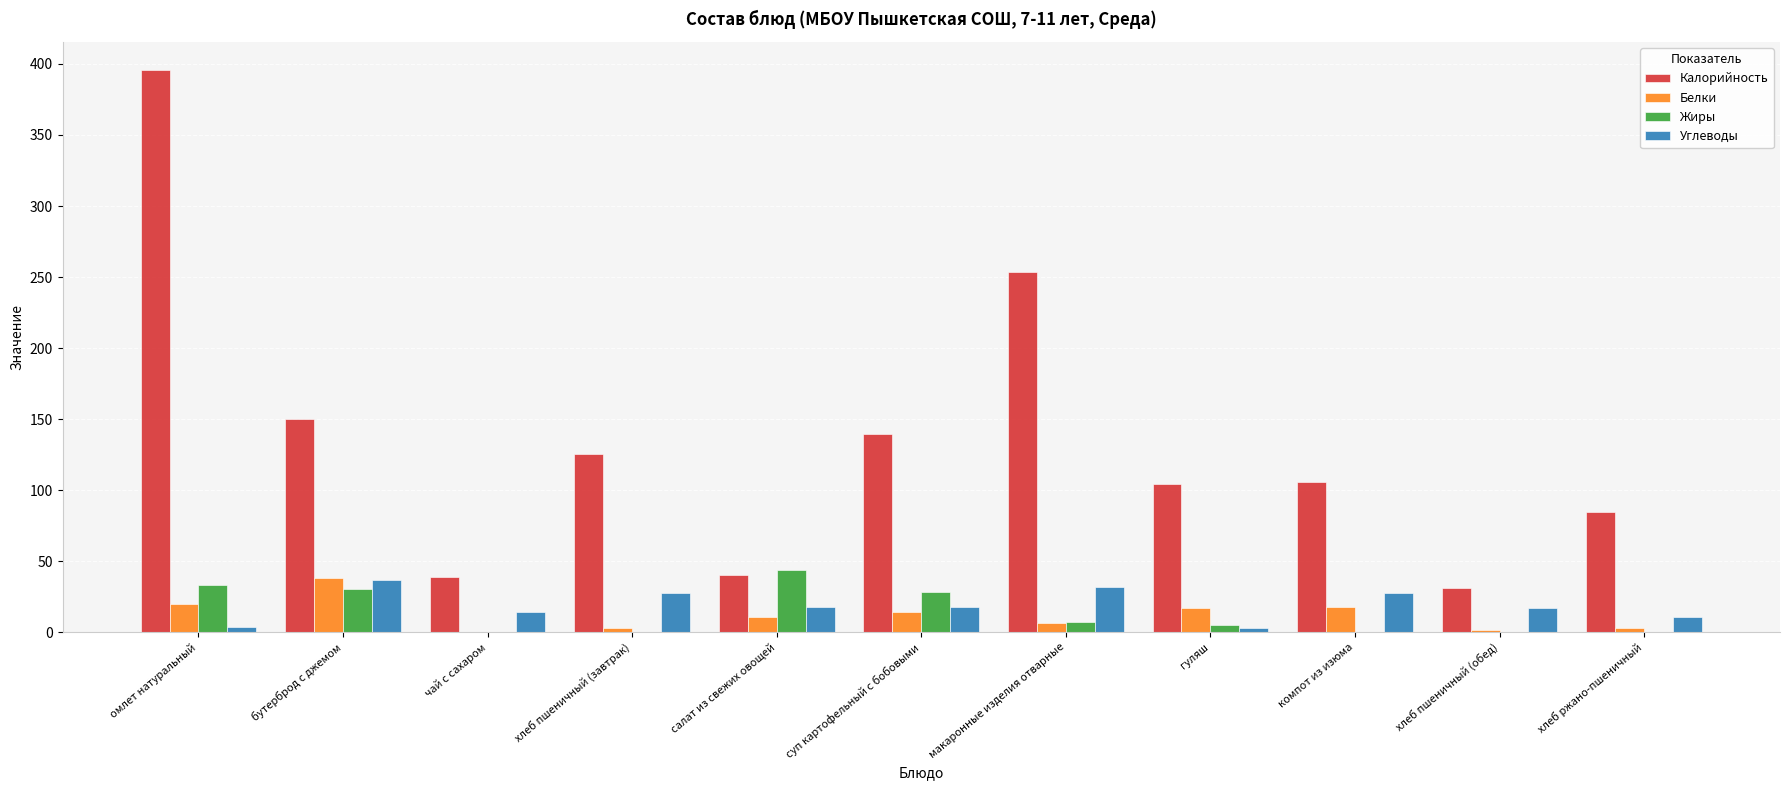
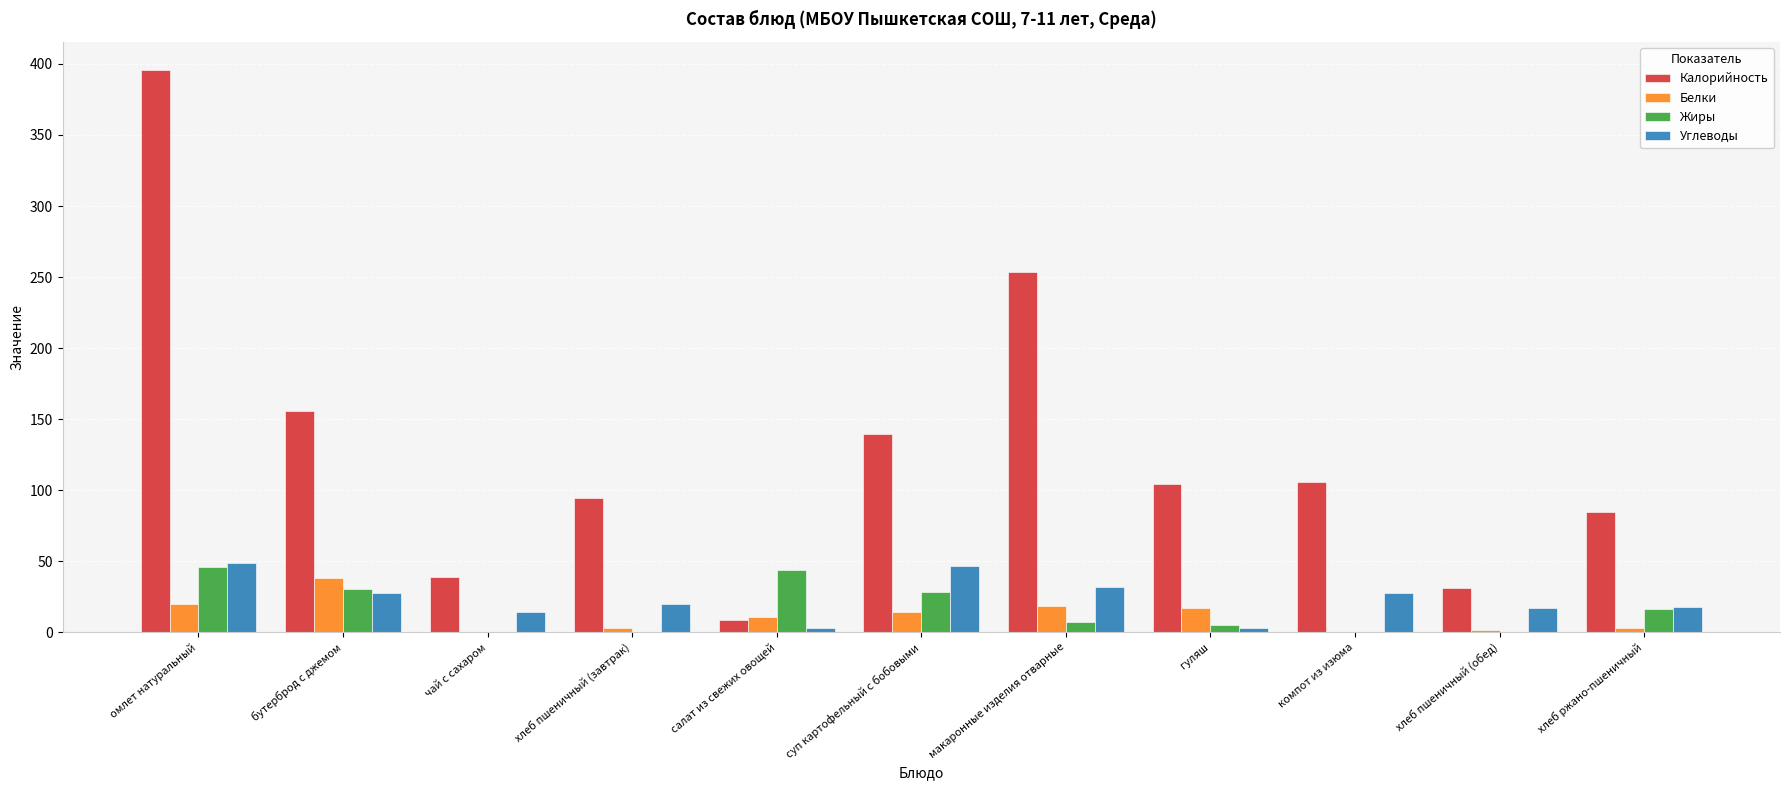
  {
    "Калорийность": {
      "омлет натуральный": 396,
-     "бутерброд с джемом": 150,
+     "бутерброд с джемом": 156,
      "чай с сахаром": 39,
-     "хлеб пшеничный (завтрак)": 125,
-     "салат из свежих овощей": 40,
+     "хлеб пшеничный (завтрак)": 94,
+     "салат из свежих овощей": 8,
      "суп картофельный с бобовыми": 139,
      "макаронные изделия отварные": 254,
      "гуляш": 104,
      "компот из изюма": 106,
      "хлеб пшеничный (обед)": 31,
      "хлеб ржано-пшеничный": 85
    },
    "Белки": {
      "омлет натуральный": 20,
      "бутерброд с джемом": 38,
      "хлеб пшеничный (завтрак)": 3,
      "салат из свежих овощей": 11,
      "суп картофельный с бобовыми": 14,
-     "макаронные изделия отварные": 6,
+     "макаронные изделия отварные": 18,
      "гуляш": 17,
-     "компот из изюма": 18,
+     "компот из изюма": 0,
      "хлеб ржано-пшеничный": 3
    },
    "Жиры": {
-     "омлет натуральный": 33,
+     "омлет натуральный": 46,
      "бутерброд с джемом": 30,
      "чай с сахаром": 0,
      "салат из свежих овощей": 44,
      "суп картофельный с бобовыми": 28,
      "макаронные изделия отварные": 7,
      "гуляш": 5,
      "компот из изюма": 0,
-     "хлеб ржано-пшеничный": 0
+     "хлеб ржано-пшеничный": 17
    },
    "Углеводы": {
-     "омлет натуральный": 4,
-     "бутерброд с джемом": 37,
+     "омлет натуральный": 48,
+     "бутерброд с джемом": 28,
      "чай с сахаром": 14,
-     "хлеб пшеничный (завтрак)": 28,
-     "салат из свежих овощей": 18,
-     "суп картофельный с бобовыми": 18,
+     "хлеб пшеничный (завтрак)": 20,
+     "салат из свежих овощей": 3,
+     "суп картофельный с бобовыми": 47,
      "макаронные изделия отварные": 32,
      "гуляш": 3,
      "компот из изюма": 27,
      "хлеб пшеничный (обед)": 17,
-     "хлеб ржано-пшеничный": 11
+     "хлеб ржано-пшеничный": 18
    }
  }
